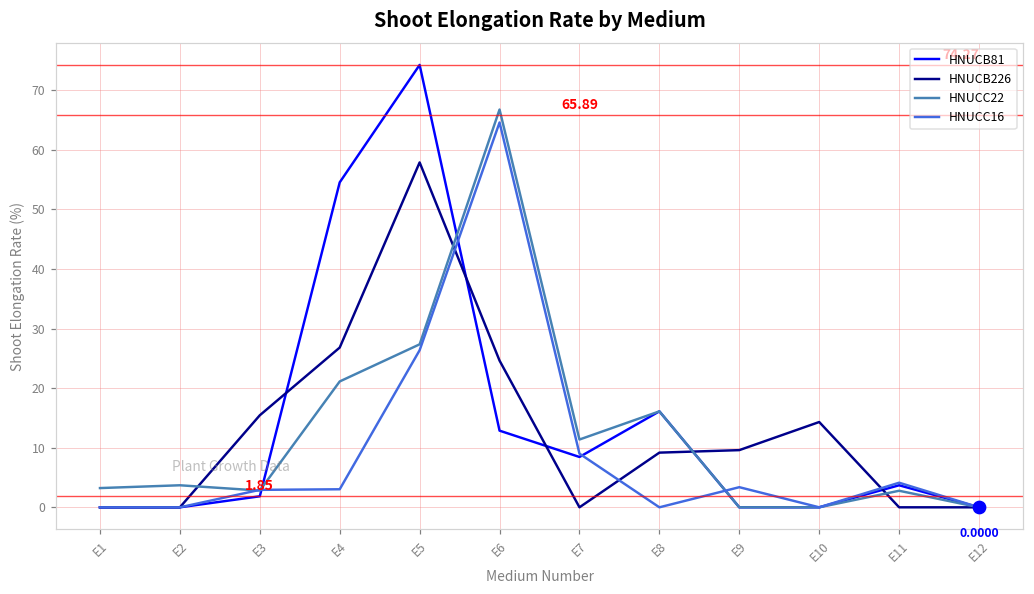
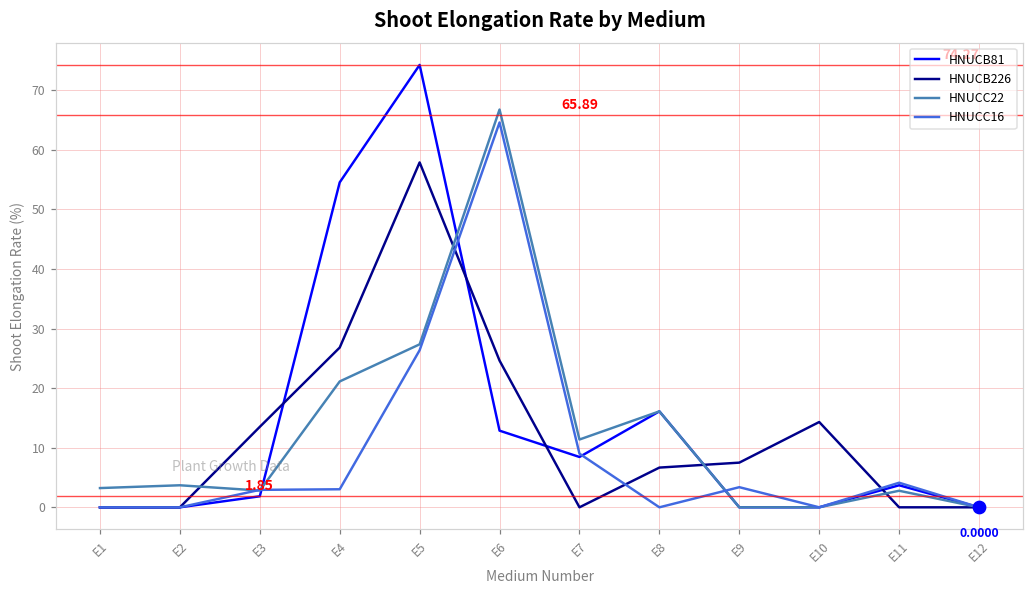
  {
    "HNUCB226": {
-     "E3": 15,
+     "E3": 14,
      "E4": 27,
      "E5": 58,
      "E6": 25,
      "E7": 0,
-     "E8": 9,
-     "E9": 10,
+     "E8": 7,
+     "E9": 8,
      "E10": 14,
      "E11": 0
    }
  }
